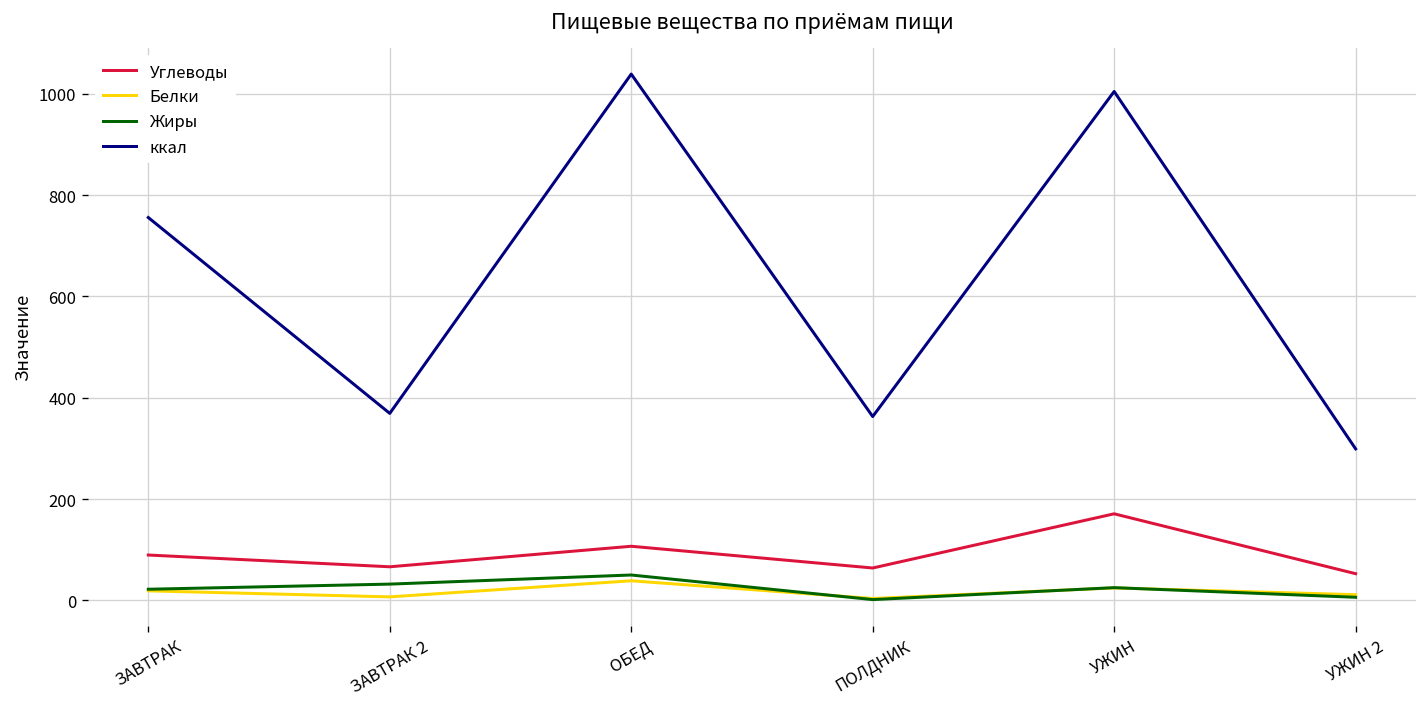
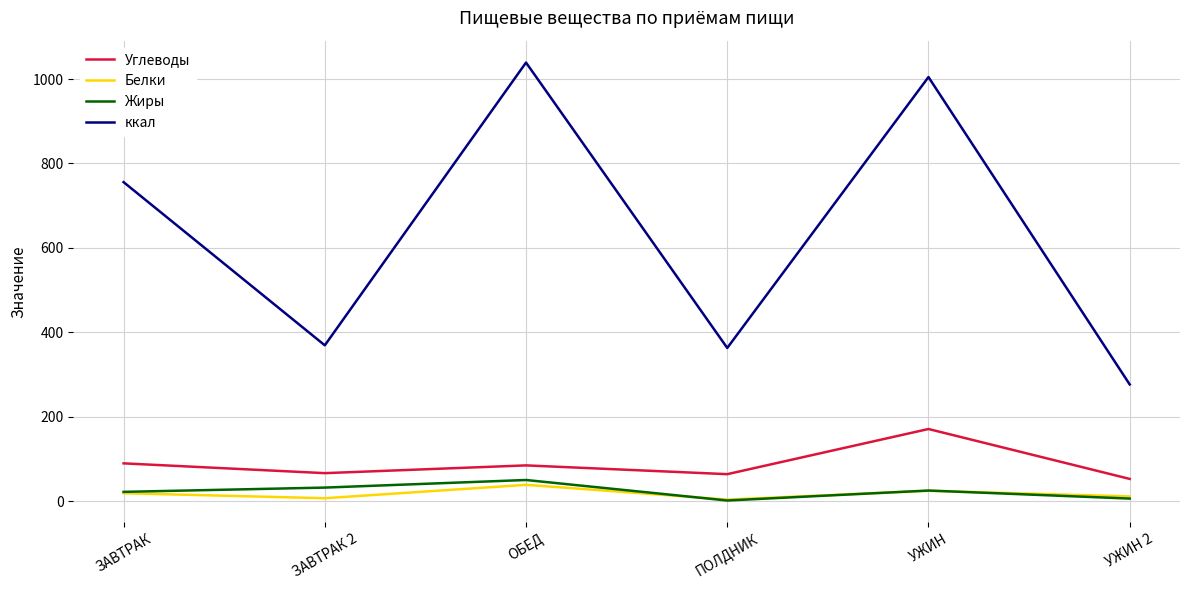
  {
    "Углеводы": {
      "ЗАВТРАК": 90,
      "ЗАВТРАК 2": 70,
-     "ОБЕД": 110,
+     "ОБЕД": 80,
      "ПОЛДНИК": 60,
      "УЖИН": 170,
      "УЖИН 2": 50
    },
    "Белки": {
      "ЗАВТРАК 2": 10,
      "ОБЕД": 40
    },
    "Жиры": {
      "ЗАВТРАК 2": 30,
      "ОБЕД": 50
    },
    "ккал": {
      "ЗАВТРАК": 760,
      "ЗАВТРАК 2": 370,
      "ОБЕД": 1040,
      "ПОЛДНИК": 360,
      "УЖИН": 1000,
-     "УЖИН 2": 300
+     "УЖИН 2": 280
    }
  }
